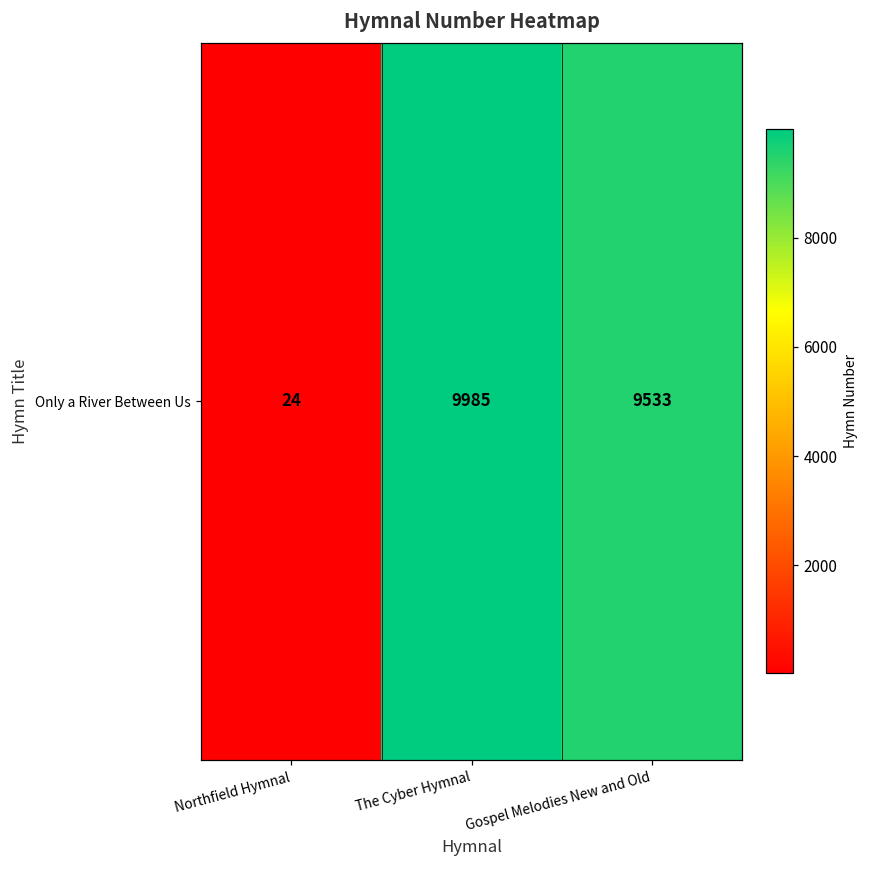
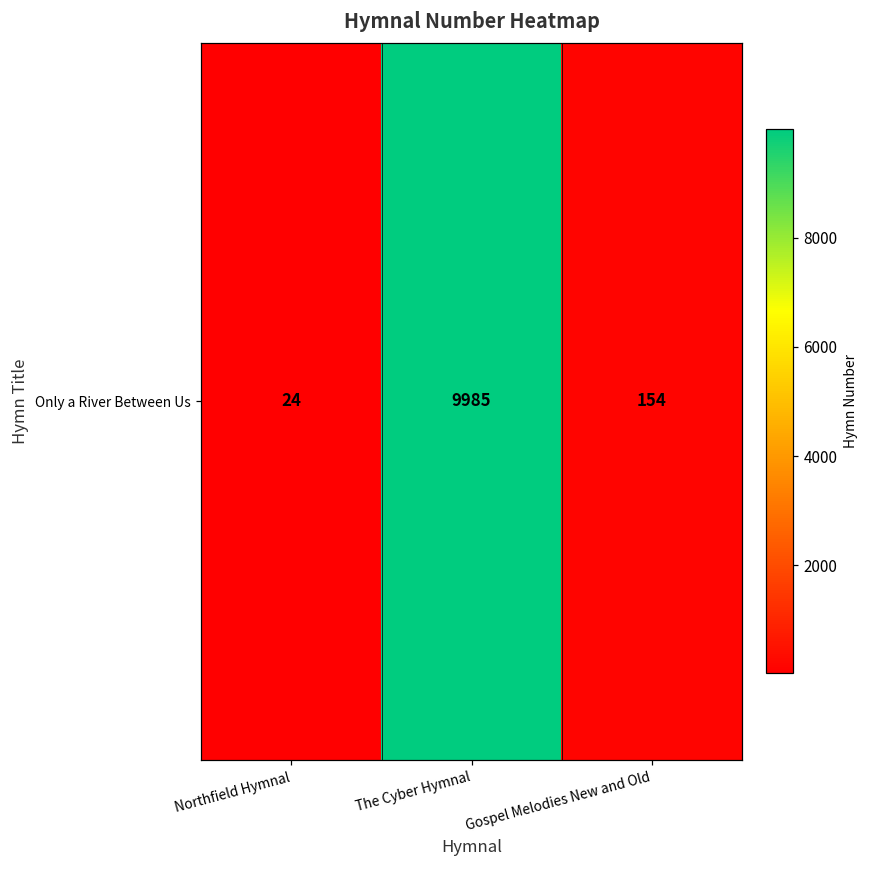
  {
    "Only a River Between Us": {
      "Northfield Hymnal": 24,
      "The Cyber Hymnal": 9985,
-     "Gospel Melodies New and Old": 9533
+     "Gospel Melodies New and Old": 154
    }
  }
